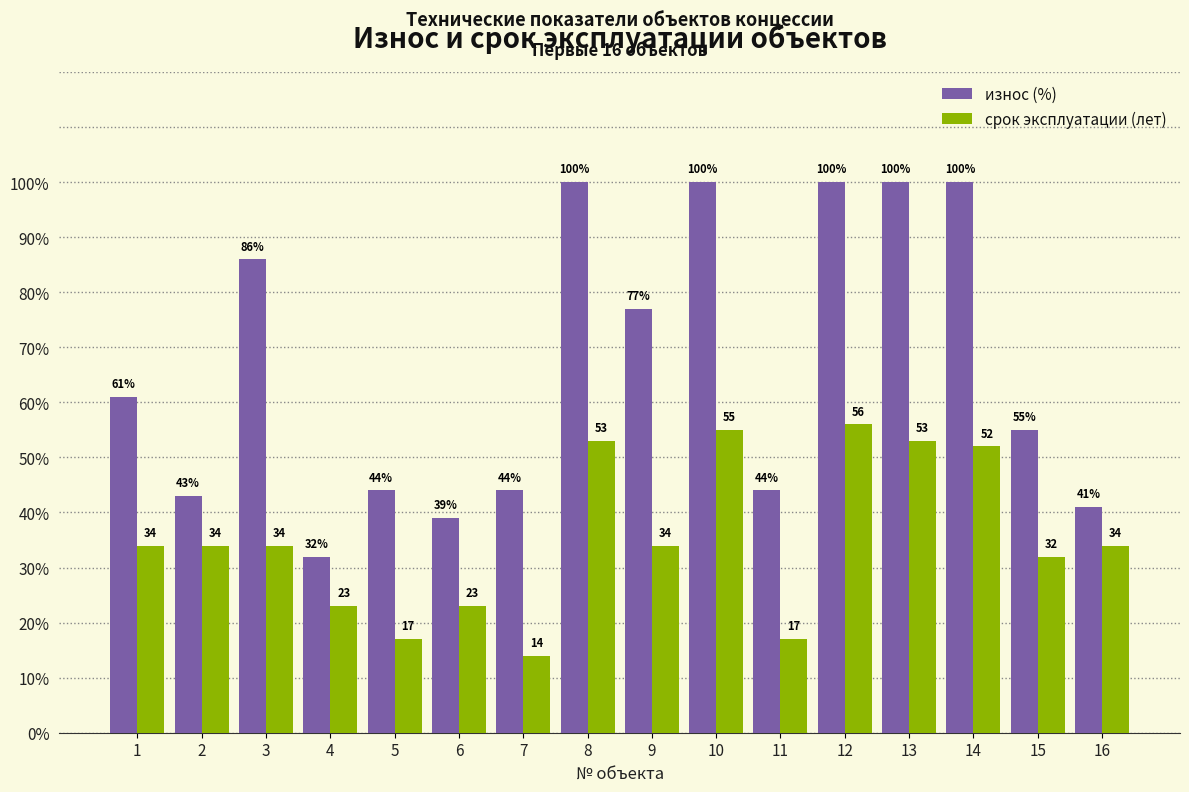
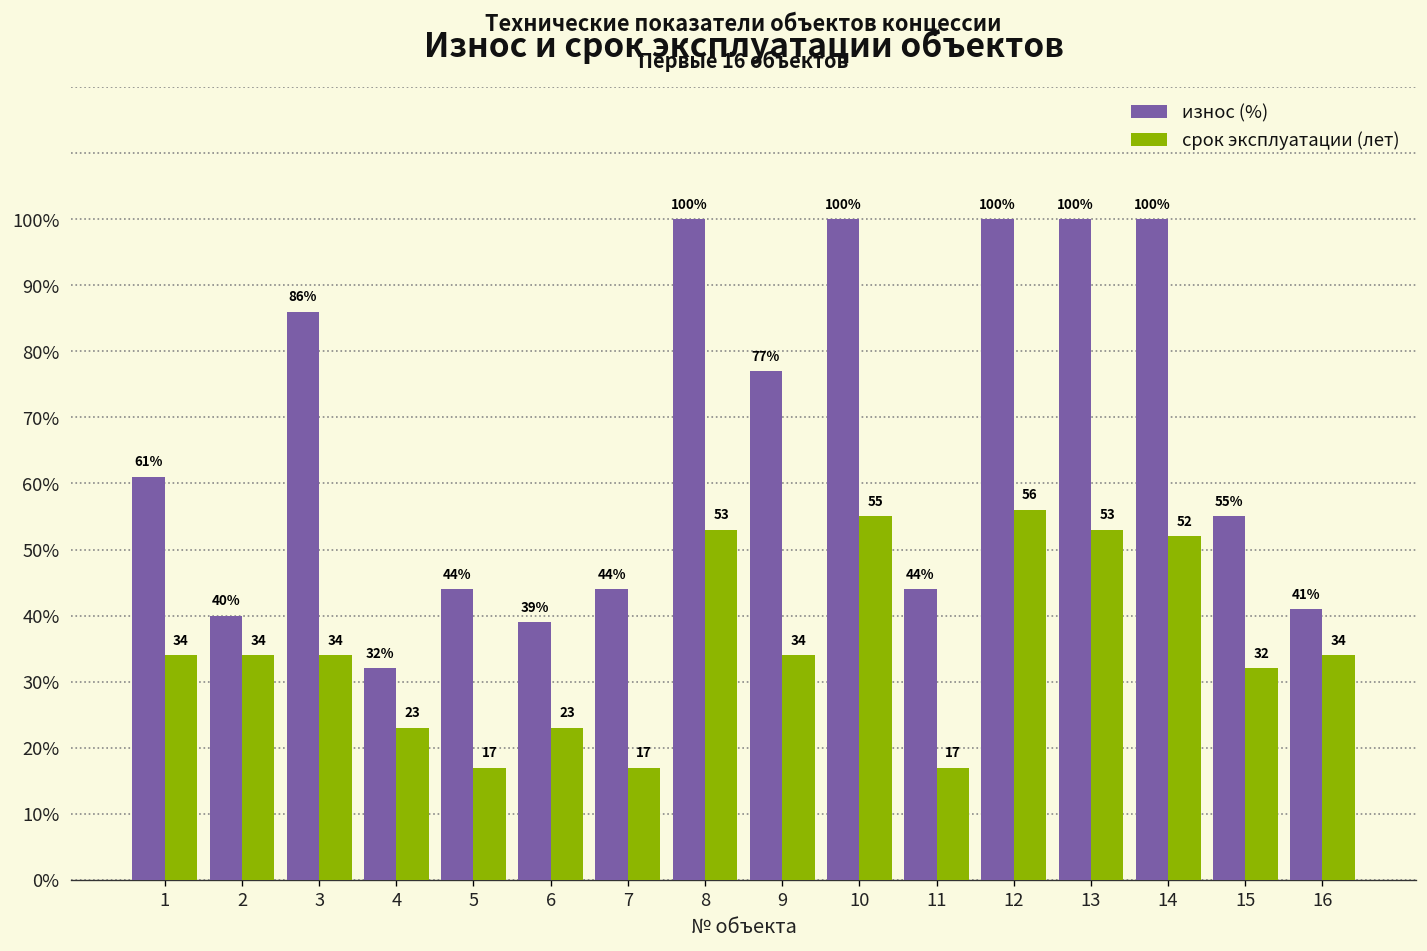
  {
    "износ (%)": {
      "1": "61%",
-     "2": "43%",
+     "2": "40%",
      "3": "86%",
      "4": "32%",
      "5": "44%",
      "6": "39%",
      "7": "44%",
      "8": "100%",
      "9": "77%",
      "10": "100%",
      "11": "44%",
      "12": "100%",
      "13": "100%",
      "14": "100%",
      "15": "55%",
      "16": "41%"
    },
    "срок эксплуатации (лет)": {
      "1": "34",
      "2": "34",
      "3": "34",
      "4": "23",
      "5": "17",
      "6": "23",
-     "7": "14",
+     "7": "17",
      "8": "53",
      "9": "34",
      "10": "55",
      "11": "17",
      "12": "56",
      "13": "53",
      "14": "52",
      "15": "32",
      "16": "34"
    }
  }
